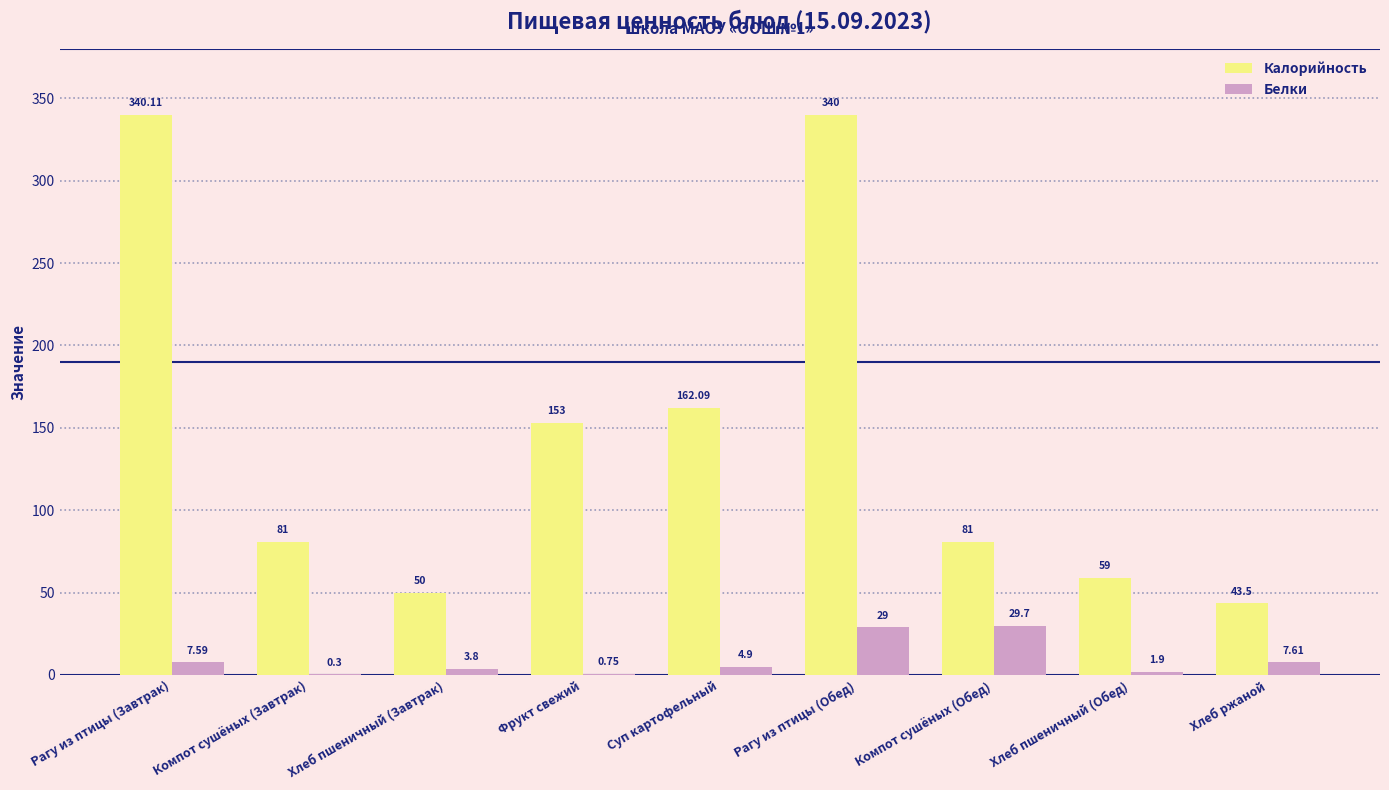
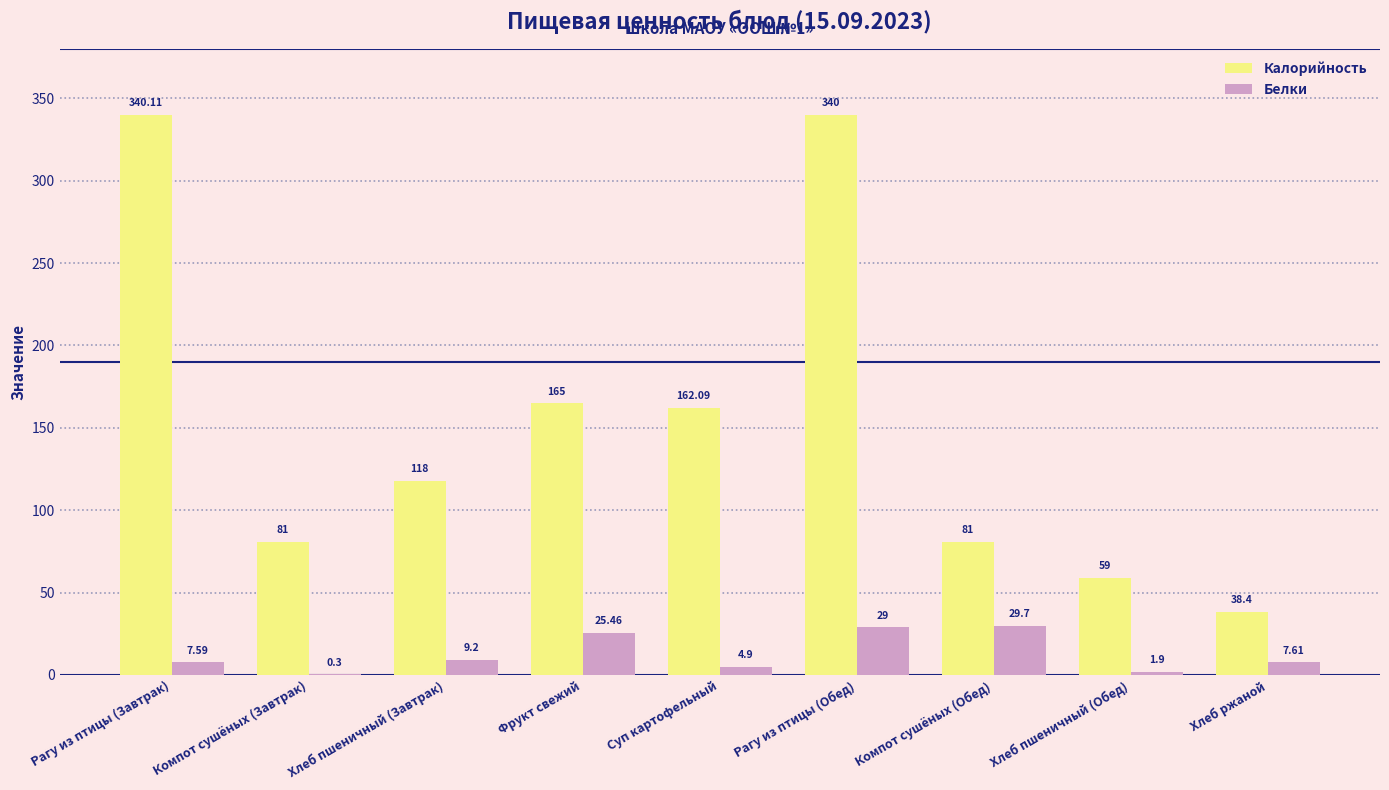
  {
    "Калорийность": {
      "Рагу из птицы (Завтрак)": 340.11,
      "Компот сушёных (Завтрак)": 81,
-     "Хлеб пшеничный (Завтрак)": 50,
-     "Фрукт свежий": 153,
+     "Хлеб пшеничный (Завтрак)": 118,
+     "Фрукт свежий": 165,
      "Суп картофельный": 162.09,
      "Рагу из птицы (Обед)": 340,
      "Компот сушёных (Обед)": 81,
      "Хлеб пшеничный (Обед)": 59,
-     "Хлеб ржаной": 43.5
+     "Хлеб ржаной": 38.4
    },
    "Белки": {
      "Рагу из птицы (Завтрак)": 7.59,
      "Компот сушёных (Завтрак)": 0.3,
-     "Хлеб пшеничный (Завтрак)": 3.8,
-     "Фрукт свежий": 0.75,
+     "Хлеб пшеничный (Завтрак)": 9.2,
+     "Фрукт свежий": 25.46,
      "Суп картофельный": 4.9,
      "Рагу из птицы (Обед)": 29,
      "Компот сушёных (Обед)": 29.7,
      "Хлеб пшеничный (Обед)": 1.9,
      "Хлеб ржаной": 7.61
    }
  }
